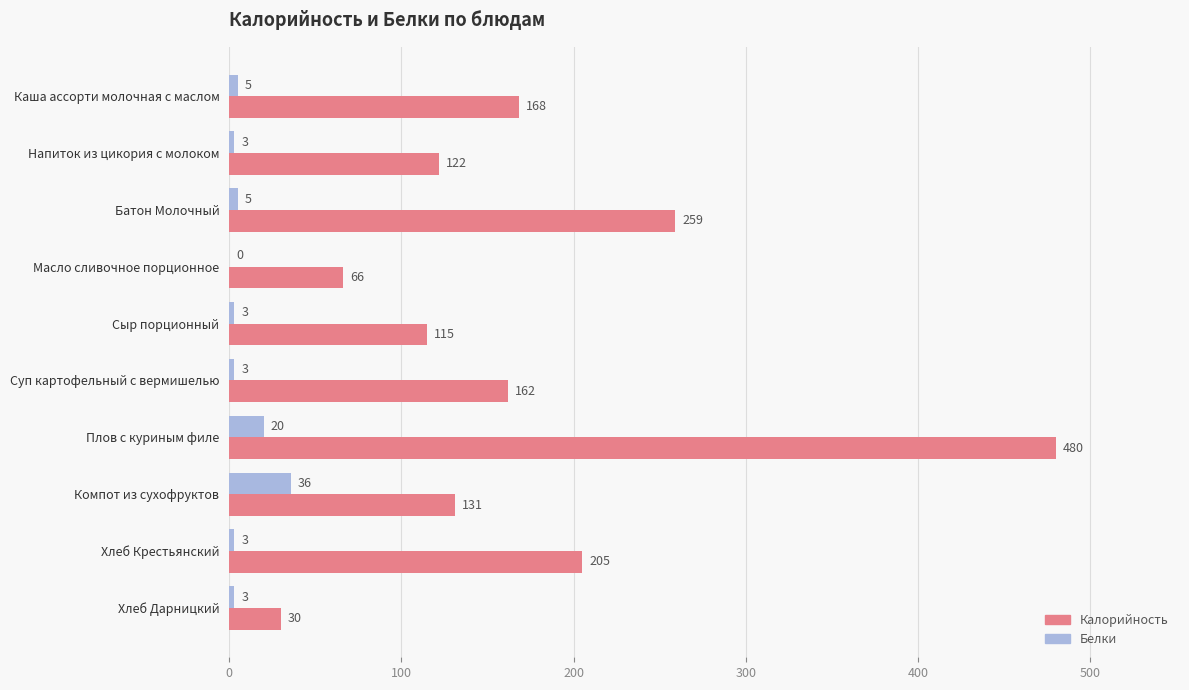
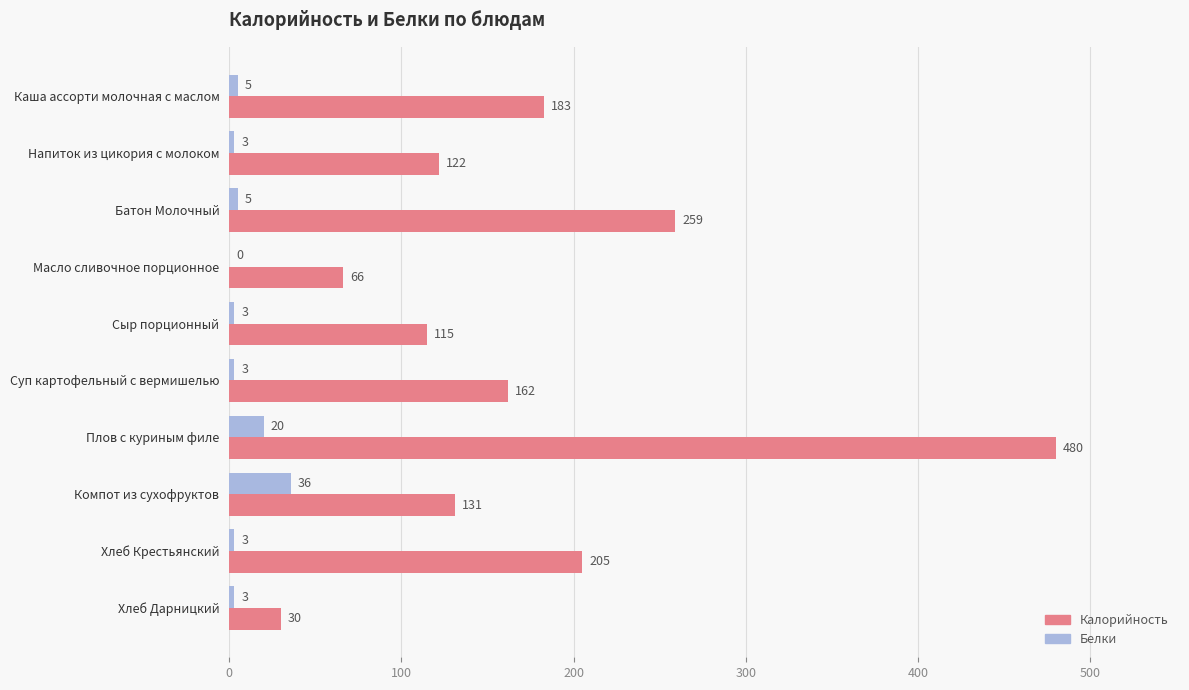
  {
    "Калорийность": {
-     "Каша ассорти молочная с маслом": 168,
+     "Каша ассорти молочная с маслом": 183,
      "Напиток из цикория с молоком": 122,
      "Батон Молочный": 259,
      "Масло сливочное порционное": 66,
      "Сыр порционный": 115,
      "Суп картофельный с вермишелью": 162,
      "Плов с куриным филе": 480,
      "Компот из сухофруктов": 131,
      "Хлеб Крестьянский": 205,
      "Хлеб Дарницкий": 30
    },
    "Белки": {
      "Каша ассорти молочная с маслом": 5,
      "Напиток из цикория с молоком": 3,
      "Батон Молочный": 5,
      "Масло сливочное порционное": 0,
      "Сыр порционный": 3,
      "Суп картофельный с вермишелью": 3,
      "Плов с куриным филе": 20,
      "Компот из сухофруктов": 36,
      "Хлеб Крестьянский": 3,
      "Хлеб Дарницкий": 3
    }
  }
